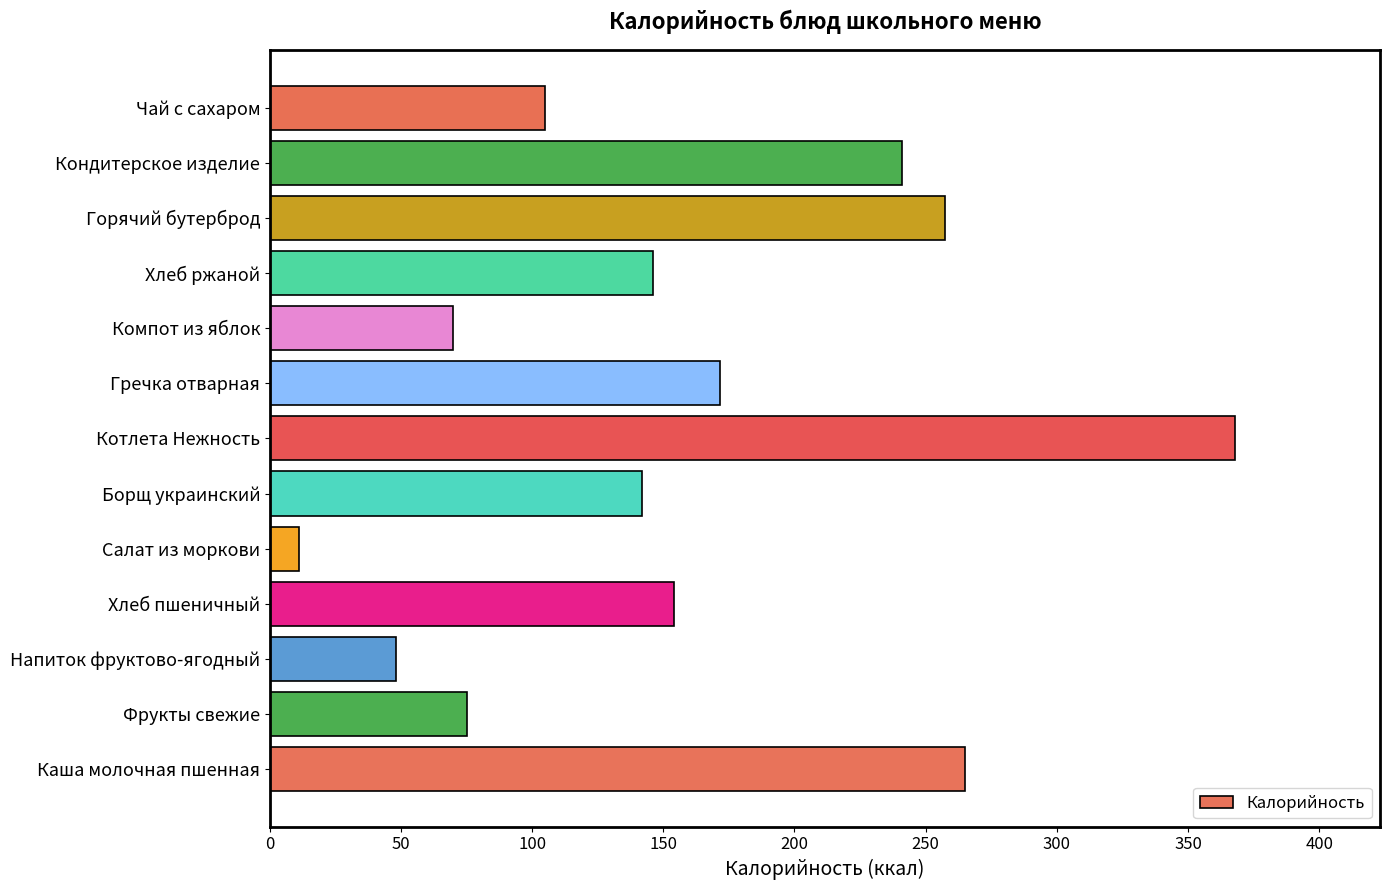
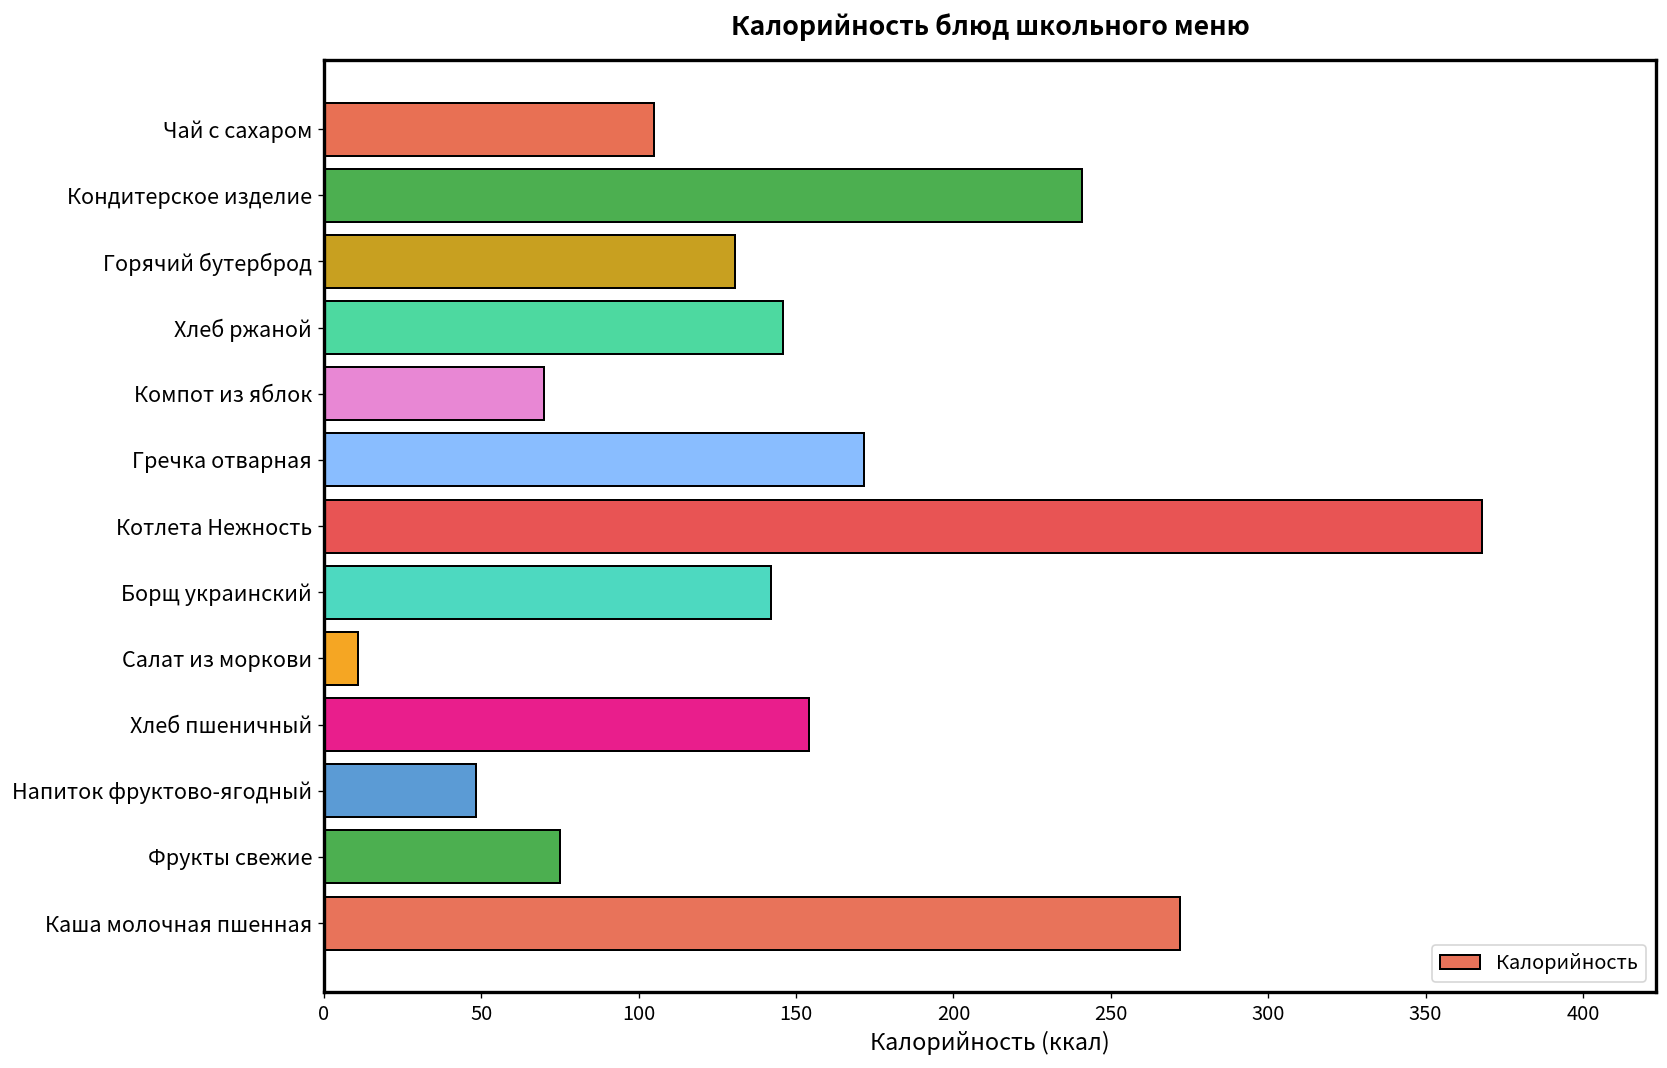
  {
    "Чай с сахаром": 105,
    "Кондитерское изделие": 241,
-   "Горячий бутерброд": 257,
+   "Горячий бутерброд": 131,
    "Хлеб ржаной": 146,
    "Компот из яблок": 70,
    "Гречка отварная": 172,
    "Котлета Нежность": 368,
    "Борщ украинский": 142,
    "Салат из моркови": 11,
    "Хлеб пшеничный": 154,
    "Напиток фруктово-ягодный": 48,
    "Фрукты свежие": 75,
-   "Каша молочная пшенная": 265
+   "Каша молочная пшенная": 272
  }
